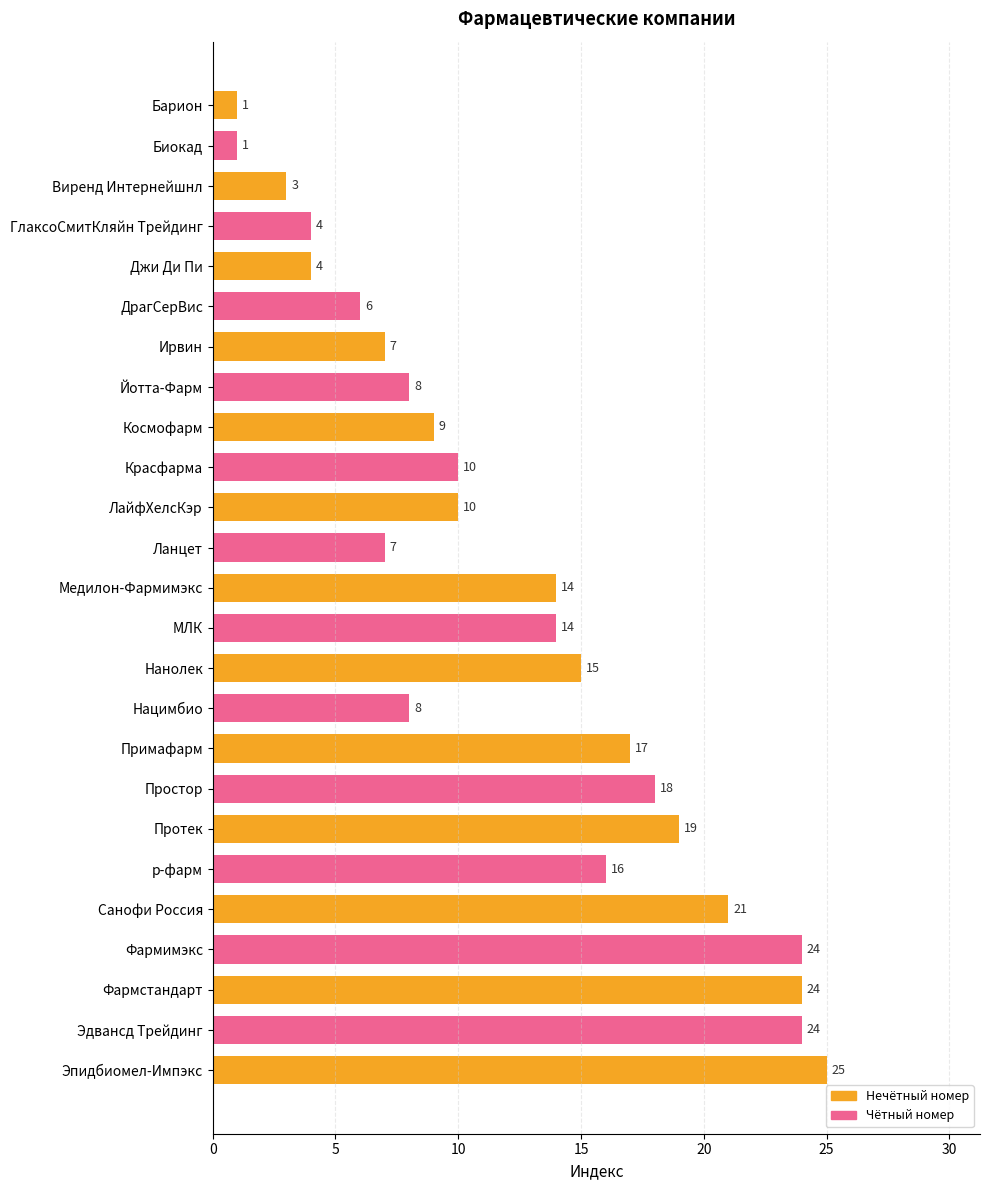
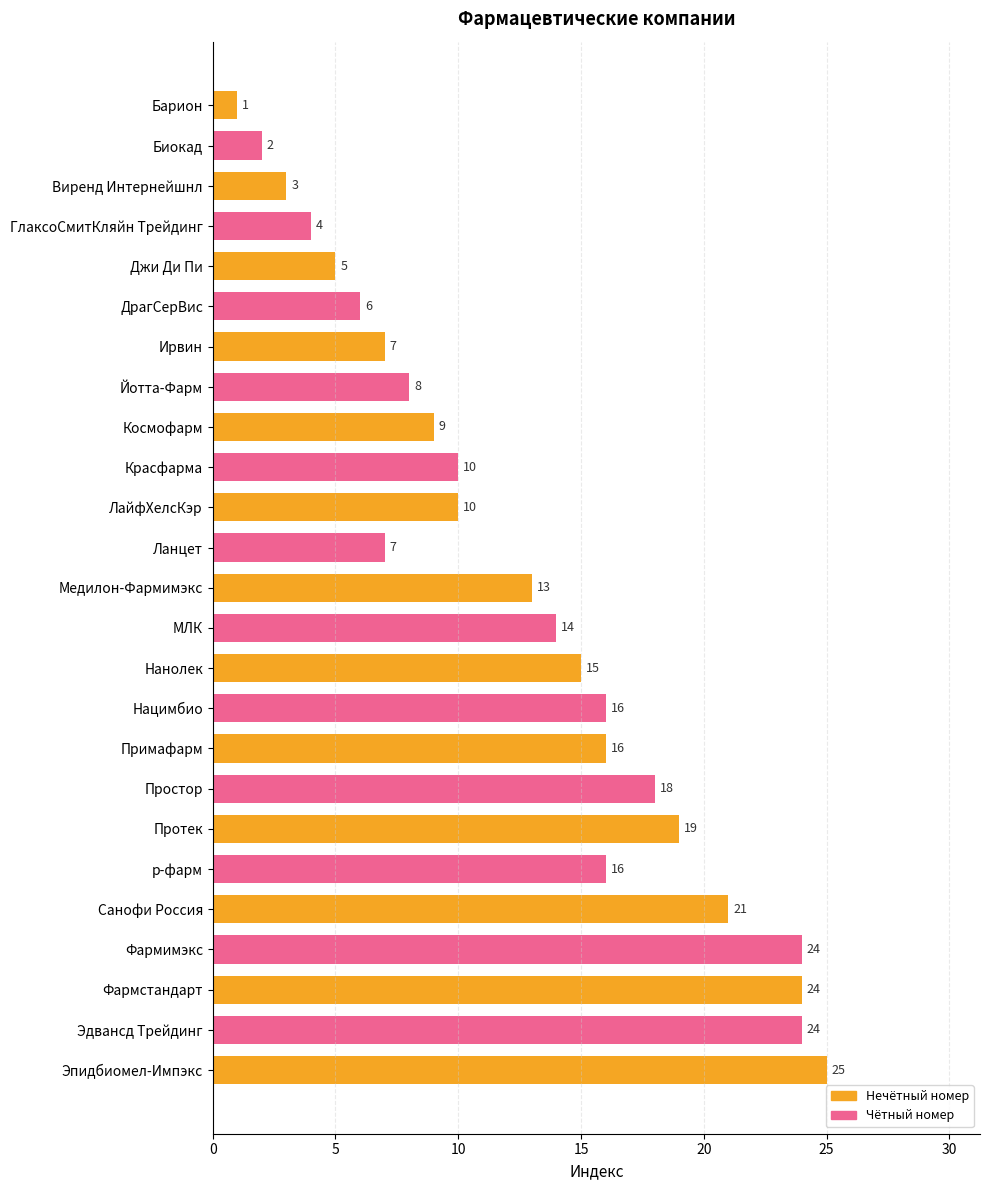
  {
    "Барион": 1,
-   "Биокад": 1,
+   "Биокад": 2,
    "Виренд Интернейшнл": 3,
    "ГлаксоСмитКляйн Трейдинг": 4,
-   "Джи Ди Пи": 4,
+   "Джи Ди Пи": 5,
    "ДрагСерВис": 6,
    "Ирвин": 7,
    "Йотта-Фарм": 8,
    "Космофарм": 9,
    "Красфарма": 10,
    "ЛайфХелсКэр": 10,
    "Ланцет": 7,
-   "Медилон-Фармимэкс": 14,
+   "Медилон-Фармимэкс": 13,
    "МЛК": 14,
    "Нанолек": 15,
-   "Нацимбио": 8,
-   "Примафарм": 17,
+   "Нацимбио": 16,
+   "Примафарм": 16,
    "Простор": 18,
    "Протек": 19,
    "р-фарм": 16,
    "Санофи Россия": 21,
    "Фармимэкс": 24,
    "Фармстандарт": 24,
    "Эдвансд Трейдинг": 24,
    "Эпидбиомел-Импэкс": 25
  }
